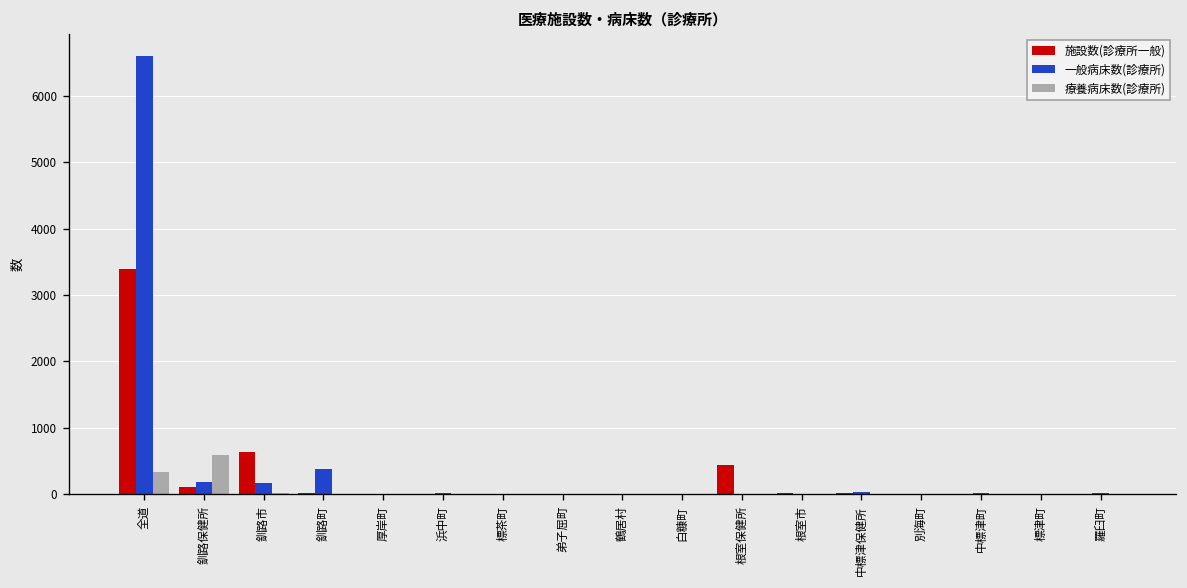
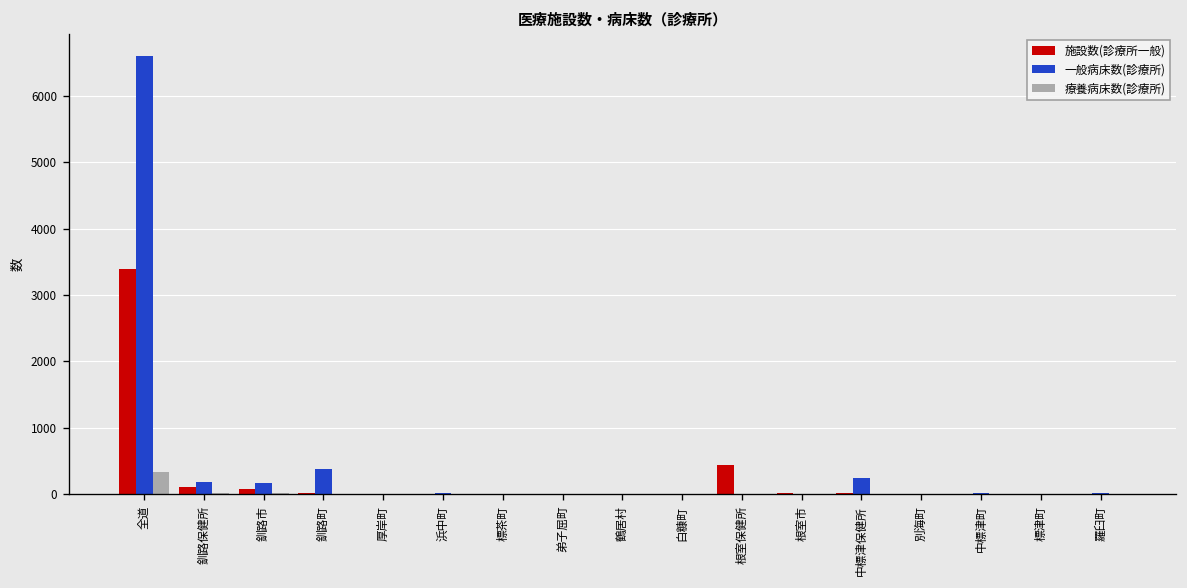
  {
    "施設数(診療所一般)": {
      "全道": 3400,
      "釧路保健所": 100,
-     "釧路市": 600,
+     "釧路市": 100,
      "根室保健所": 400
    },
    "一般病床数(診療所)": {
      "全道": 6600,
      "釧路保健所": 200,
      "釧路市": 200,
      "釧路町": 400,
      "厚岸町": 0,
      "標茶町": 0,
      "弟子屈町": 0,
      "鶴居村": 0,
      "白糠町": 0,
      "根室保健所": 0,
      "根室市": 0,
-     "中標津保健所": 0,
+     "中標津保健所": 200,
      "標津町": 0
    },
    "療養病床数(診療所)": {
      "全道": 300,
-     "釧路保健所": 600,
+     "釧路保健所": 0,
      "釧路町": 0,
      "厚岸町": 0,
      "標茶町": 0,
      "弟子屈町": 0,
      "鶴居村": 0,
      "白糠町": 0,
      "根室保健所": 0,
      "根室市": 0,
      "中標津保健所": 0,
      "別海町": 0,
      "中標津町": 0,
      "標津町": 0,
      "羅臼町": 0
    }
  }
